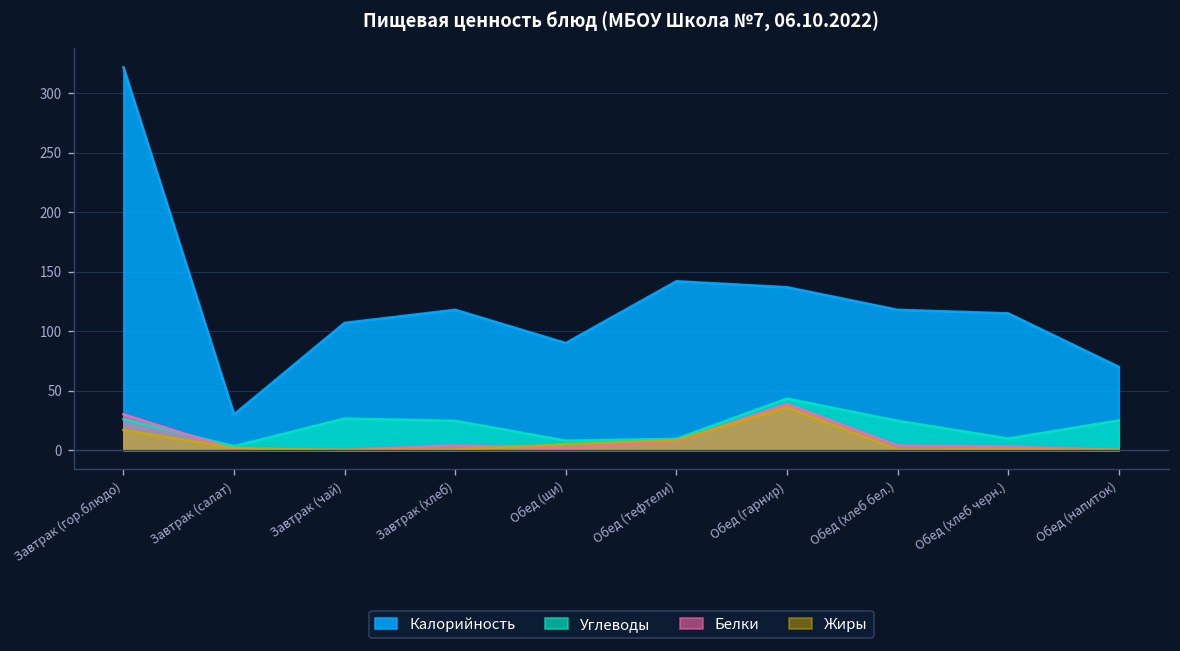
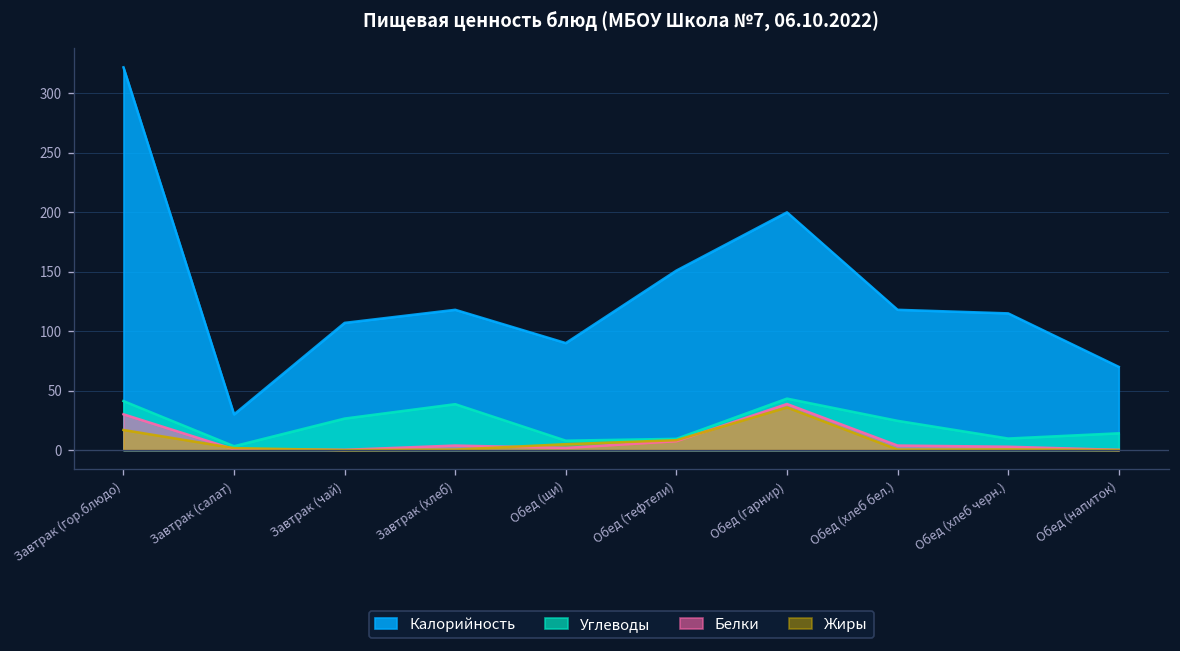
  {
    "Калорийность": {
      "Завтрак (гор.блюдо)": 320,
      "Завтрак (салат)": 30,
      "Завтрак (чай)": 110,
      "Завтрак (хлеб)": 120,
      "Обед (щи)": 90,
-     "Обед (тефтели)": 140,
-     "Обед (гарнир)": 140,
+     "Обед (тефтели)": 150,
+     "Обед (гарнир)": 200,
      "Обед (хлеб бел.)": 120,
      "Обед (хлеб черн.)": 120,
      "Обед (напиток)": 70
    },
    "Углеводы": {
-     "Завтрак (гор.блюдо)": 30,
+     "Завтрак (гор.блюдо)": 40,
      "Завтрак (чай)": 30,
-     "Завтрак (хлеб)": 20,
+     "Завтрак (хлеб)": 40,
      "Обед (щи)": 10,
      "Обед (гарнир)": 40,
      "Обед (хлеб бел.)": 20,
      "Обед (хлеб черн.)": 10,
-     "Обед (напиток)": 20
+     "Обед (напиток)": 10
    },
    "Белки": {
      "Завтрак (гор.блюдо)": 30,
      "Завтрак (хлеб)": 0,
      "Обед (щи)": 0,
      "Обед (гарнир)": 40,
      "Обед (хлеб бел.)": 0
    },
    "Жиры": {
      "Завтрак (гор.блюдо)": 20,
      "Завтрак (хлеб)": 0,
      "Обед (щи)": 0,
      "Обед (гарнир)": 40,
      "Обед (хлеб бел.)": 0
    }
  }
